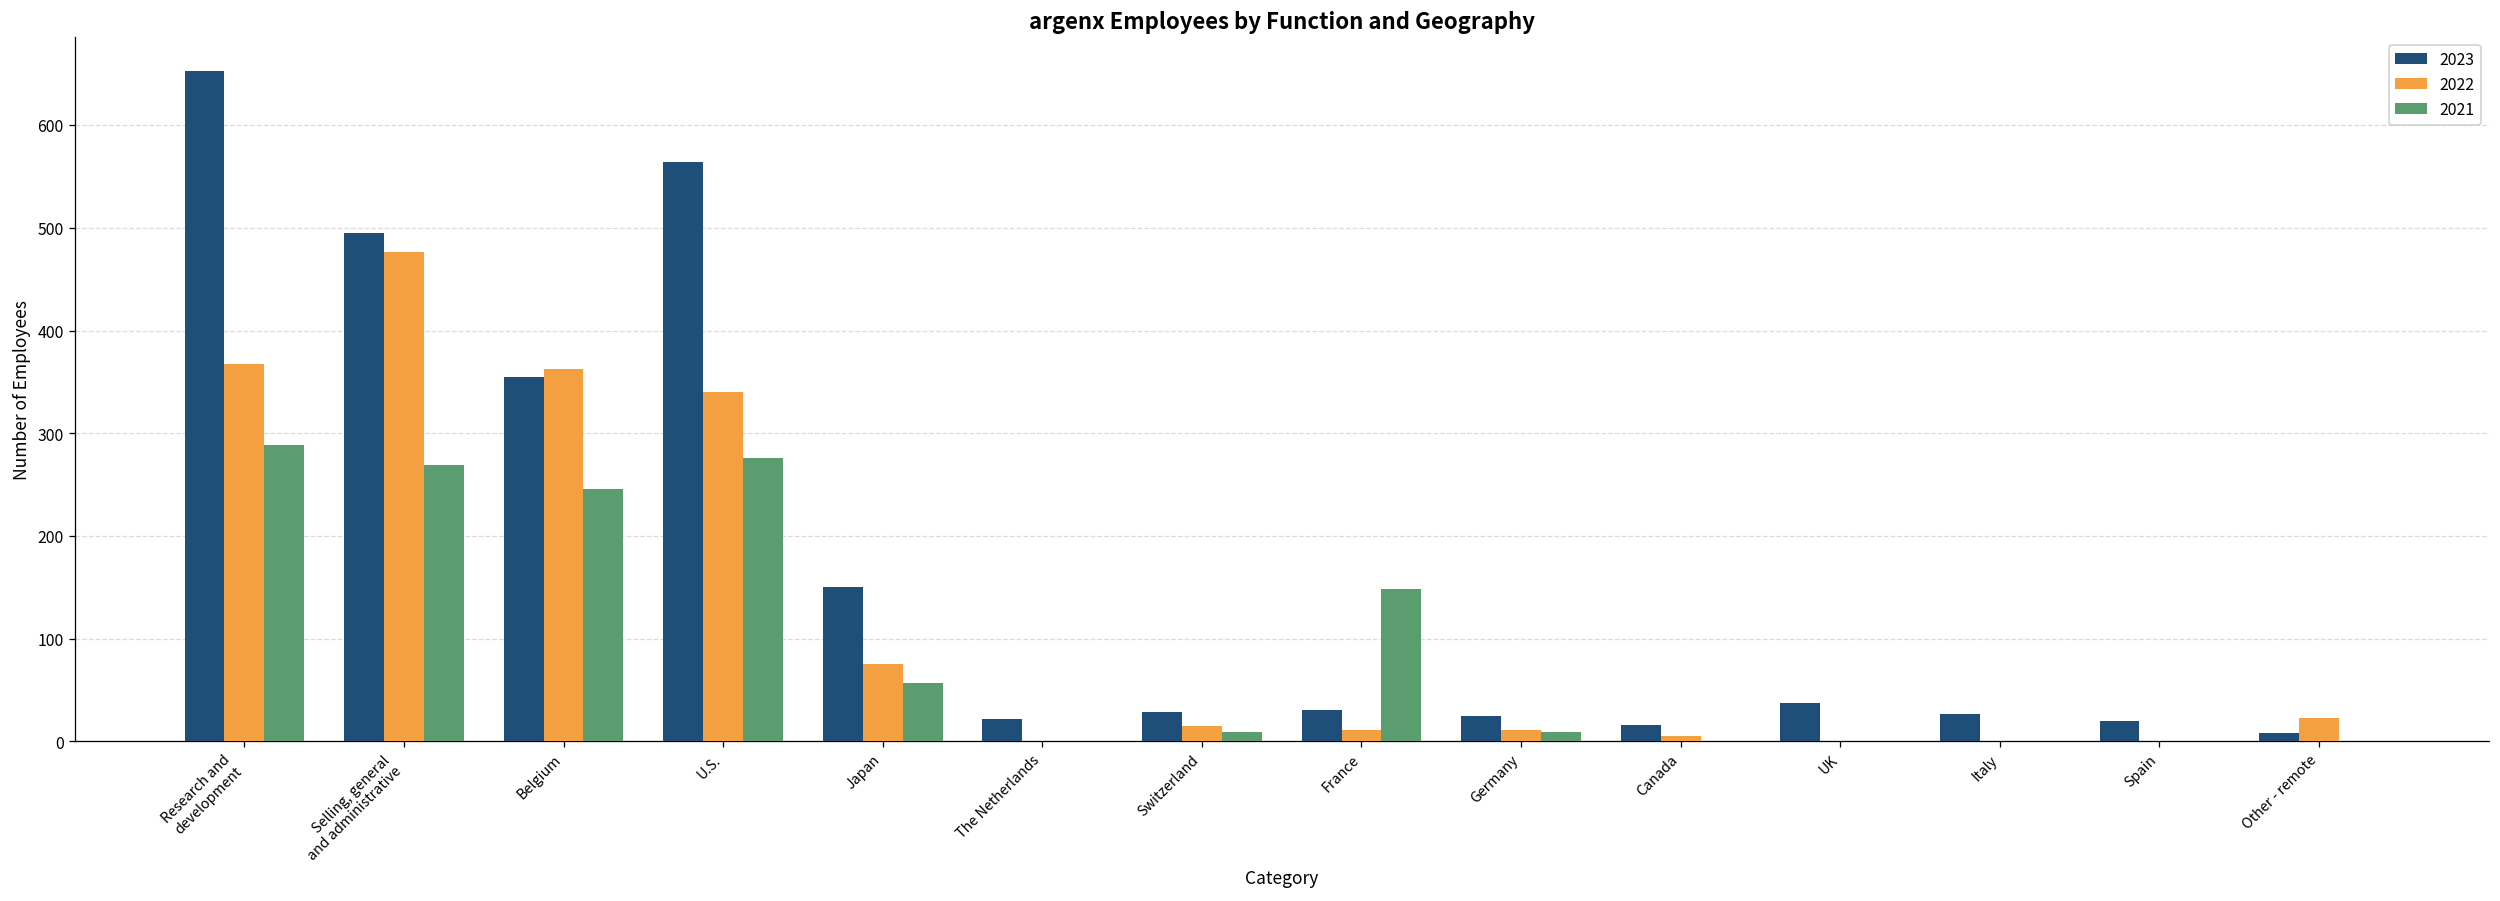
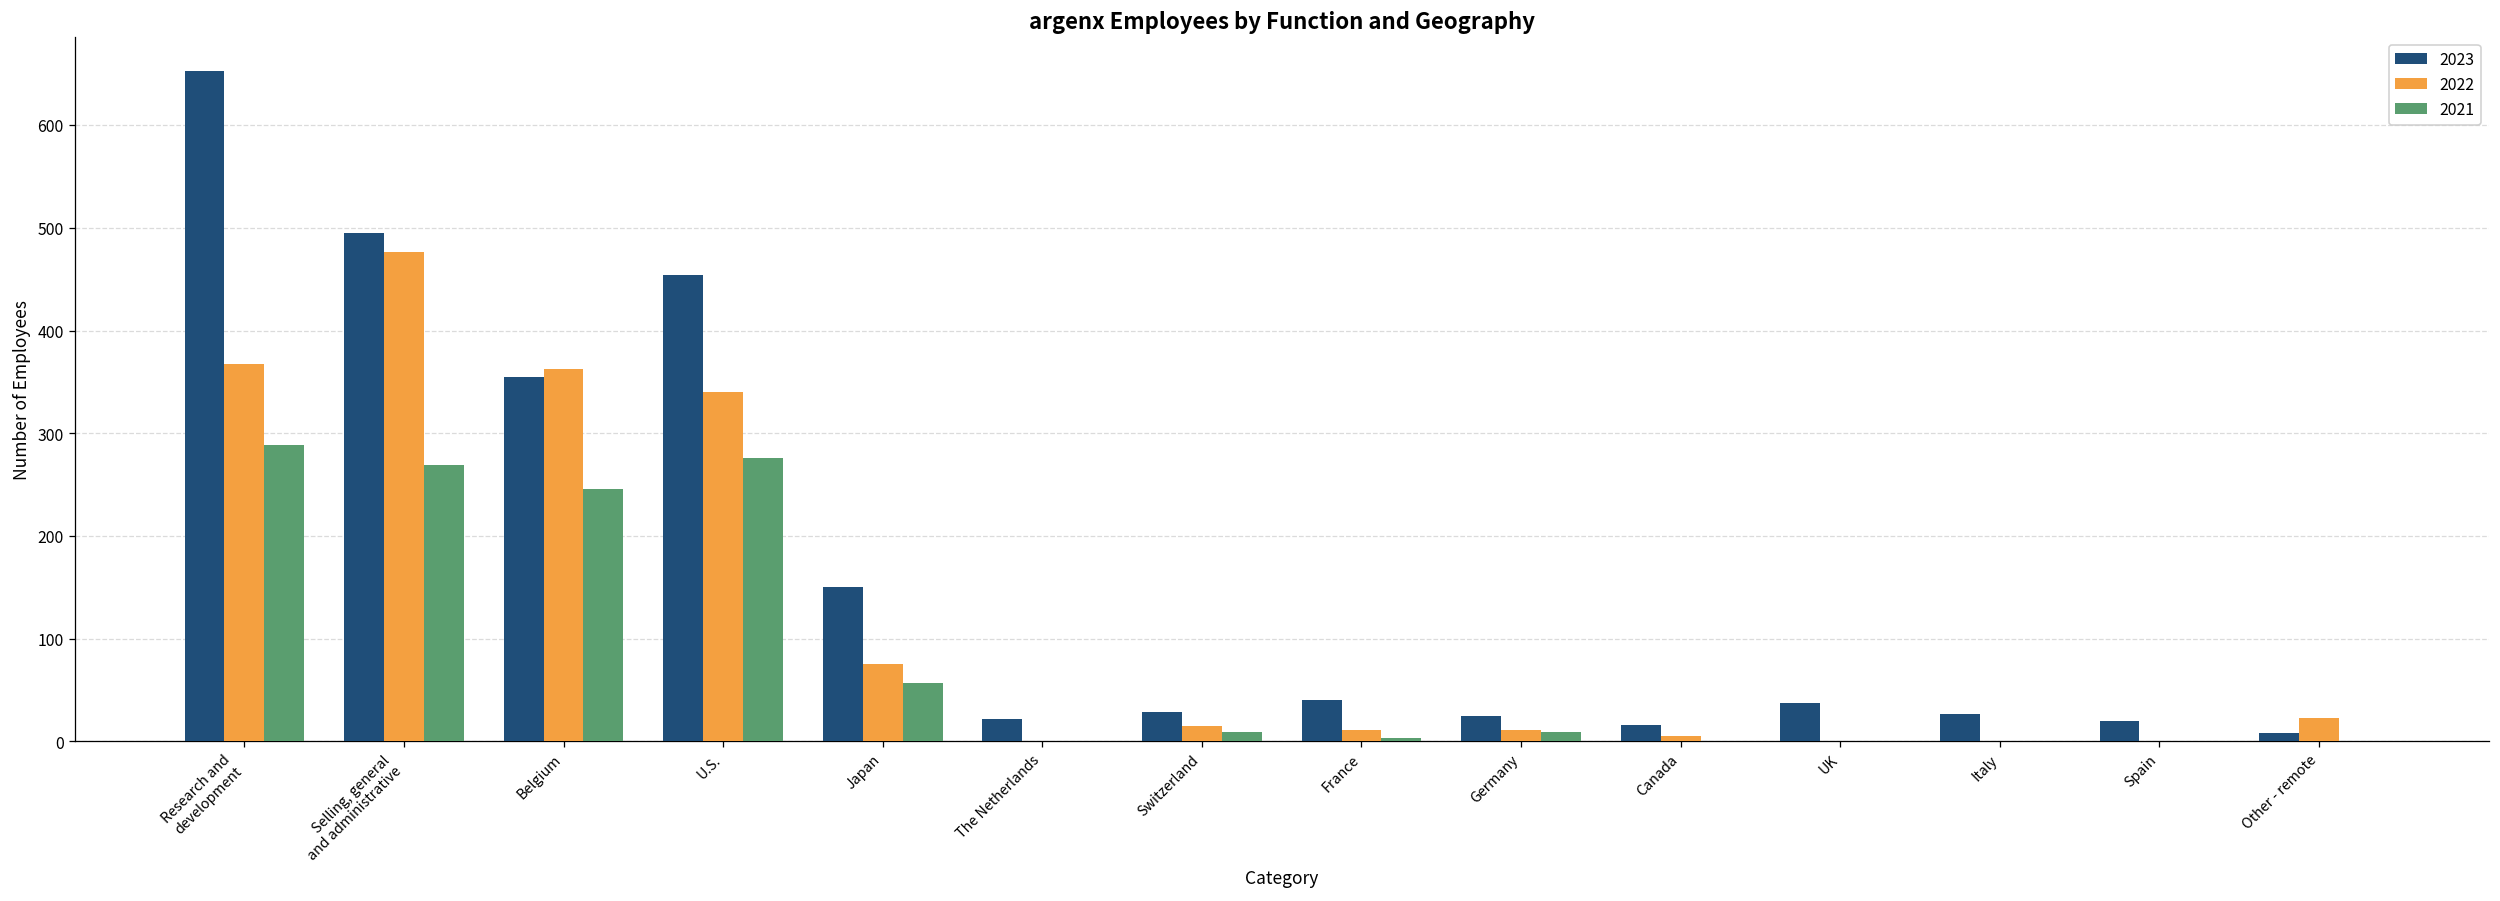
  {
    "2023": {
      "Research and development": 650,
      "Selling, general and administrative": 500,
      "Belgium": 360,
-     "U.S.": 560,
+     "U.S.": 450,
      "Japan": 150,
      "The Netherlands": 20,
      "Switzerland": 30,
-     "France": 30,
+     "France": 40,
      "Germany": 30,
      "Canada": 20,
      "UK": 40,
      "Italy": 30,
      "Spain": 20,
      "Other - remote": 10
    },
    "2022": {
      "Research and development": 370,
      "Selling, general and administrative": 480,
      "Belgium": 360,
      "U.S.": 340,
      "Japan": 80,
      "The Netherlands": 0,
      "Switzerland": 20,
      "France": 10,
      "Germany": 10,
      "Canada": 10,
      "UK": 0,
      "Italy": 0,
      "Spain": 0,
      "Other - remote": 20
    },
    "2021": {
      "Research and development": 290,
      "Selling, general and administrative": 270,
      "Belgium": 250,
      "U.S.": 280,
      "Japan": 60,
      "The Netherlands": 0,
      "Switzerland": 10,
-     "France": 150,
+     "France": 0,
      "Germany": 10,
      "Canada": 0,
      "UK": 0,
      "Italy": 0,
      "Spain": 0,
      "Other - remote": 0
    }
  }
